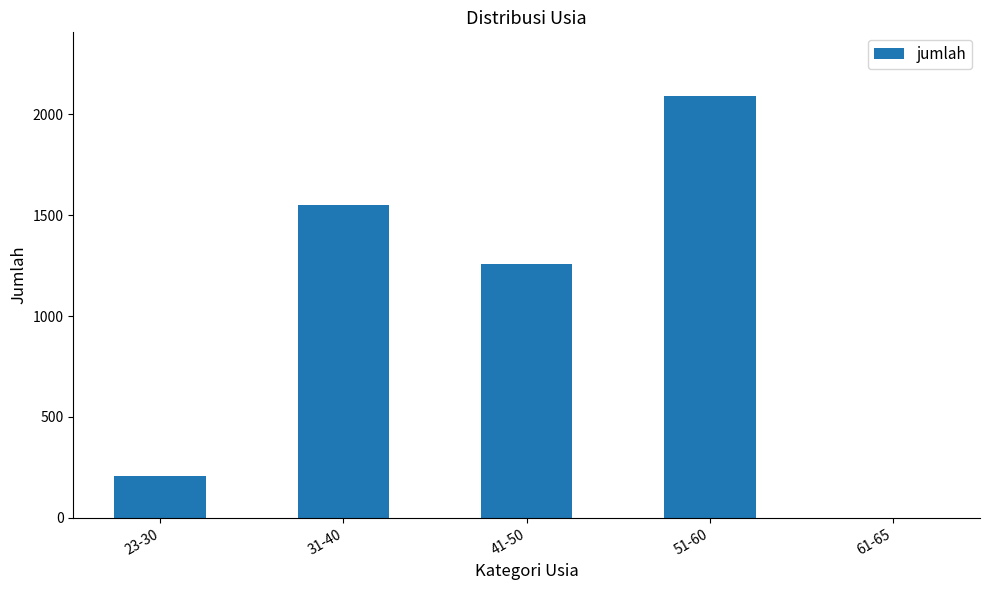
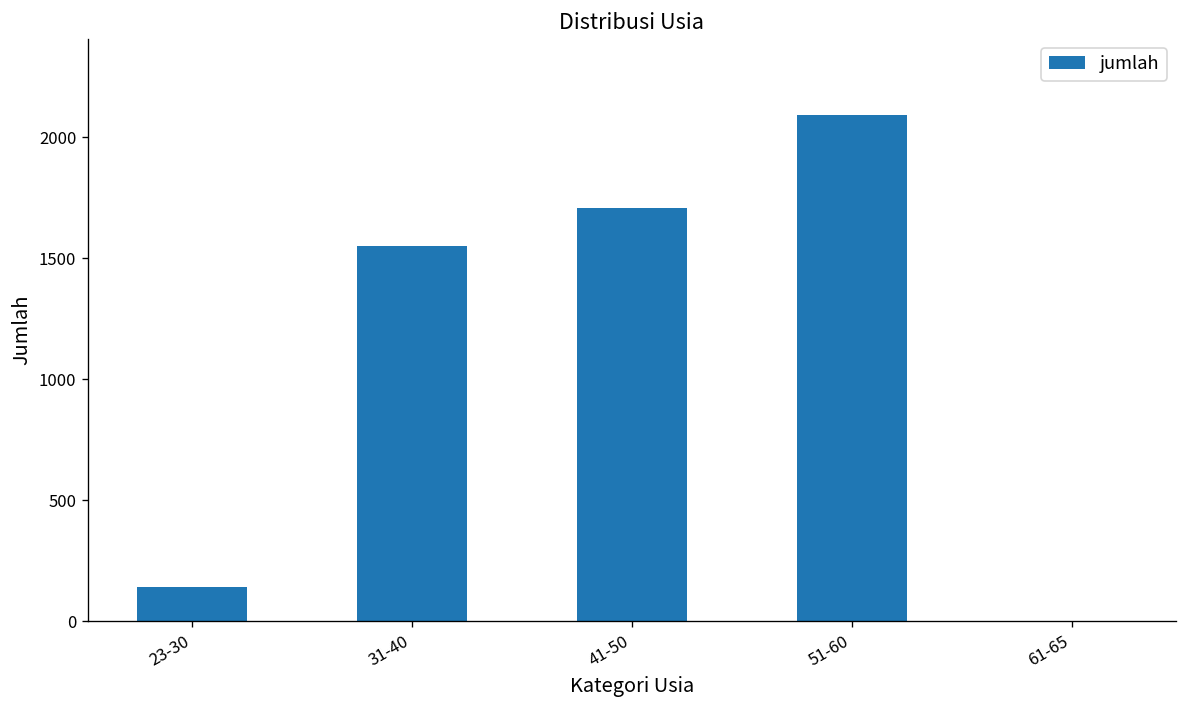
  {
-   "23-30": 210,
+   "23-30": 140,
    "31-40": 1550,
-   "41-50": 1260,
+   "41-50": 1710,
    "51-60": 2090
  }
